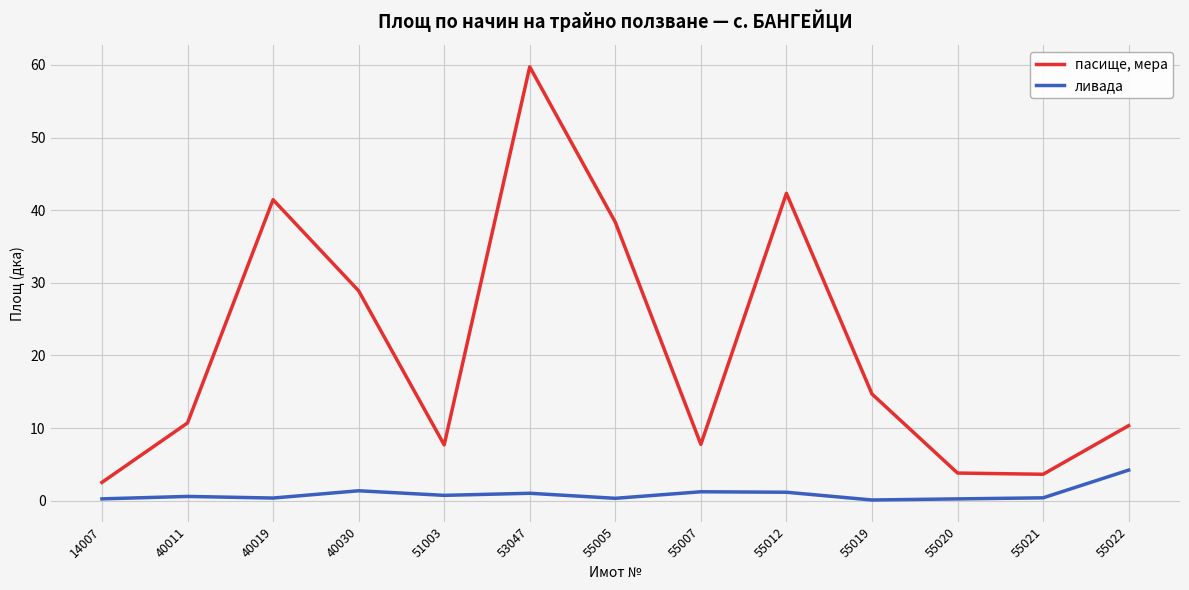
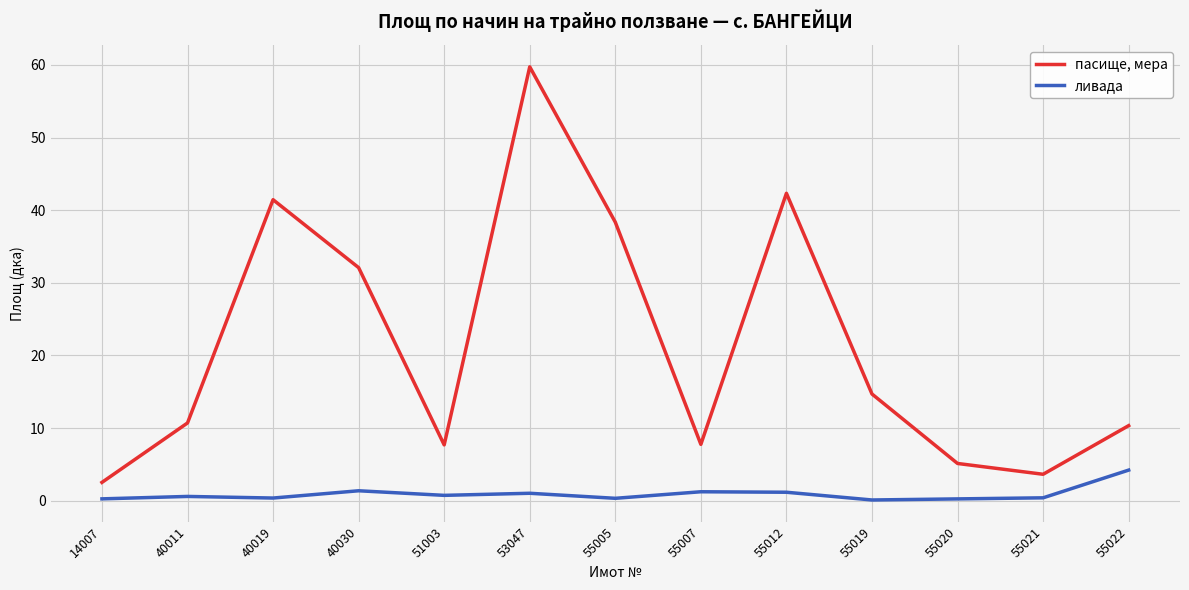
  {
    "пасище, мера": {
      "14007": 3,
      "40011": 11,
      "40019": 41,
-     "40030": 29,
+     "40030": 32,
      "51003": 8,
      "53047": 60,
      "55005": 38,
      "55007": 8,
      "55012": 42,
      "55019": 15,
-     "55020": 4,
+     "55020": 5,
      "55021": 4,
      "55022": 10
    },
    "ливада": {
      "14007": 0,
      "40011": 1,
      "40019": 0,
      "40030": 1,
      "51003": 1,
      "53047": 1,
      "55005": 0,
      "55007": 1,
      "55012": 1,
      "55019": 0,
      "55020": 0,
      "55021": 0,
      "55022": 4
    }
  }
